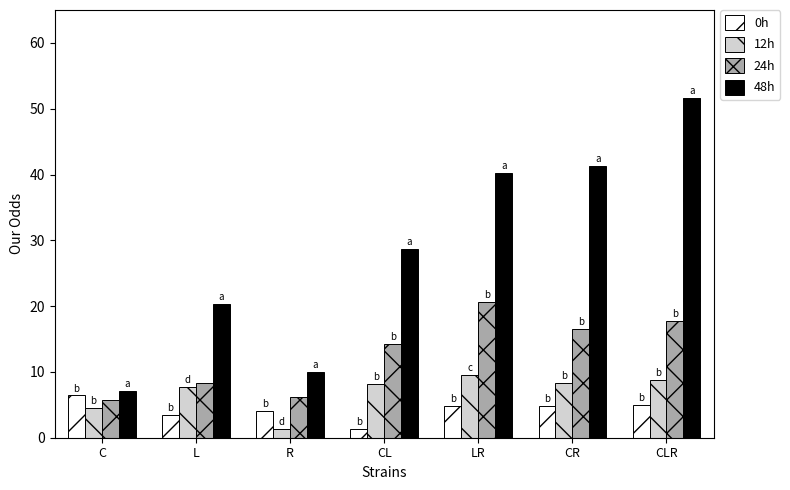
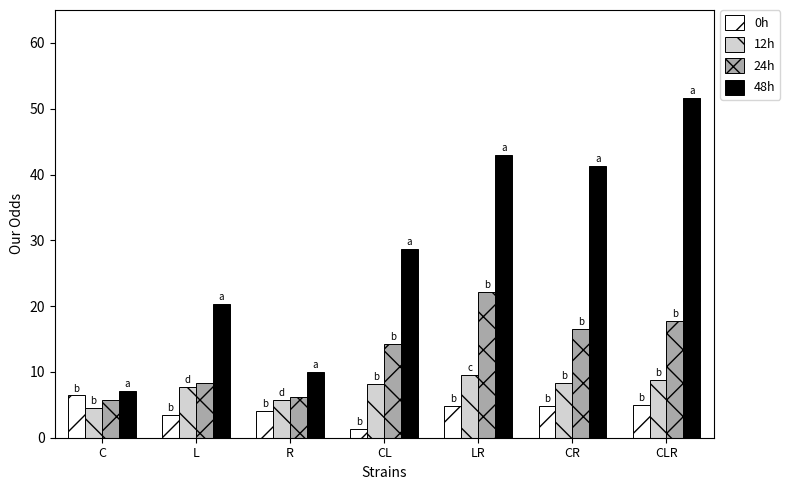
  {
    "0h": {
      "C": 6,
      "L": 3,
      "R": 4,
      "CL": 1,
      "LR": 5,
      "CR": 5,
      "CLR": 5
    },
    "12h": {
      "C": 5,
      "L": 8,
-     "R": 1,
+     "R": 6,
      "CL": 8,
      "LR": 10,
      "CR": 8,
      "CLR": 9
    },
    "24h": {
      "C": 6,
      "L": 8,
      "R": 6,
      "CL": 14,
-     "LR": 21,
+     "LR": 22,
      "CR": 17,
      "CLR": 18
    },
    "48h": {
      "C": 7,
      "L": 20,
      "R": 10,
      "CL": 29,
-     "LR": 40,
+     "LR": 43,
      "CR": 41,
      "CLR": 52
    }
  }
